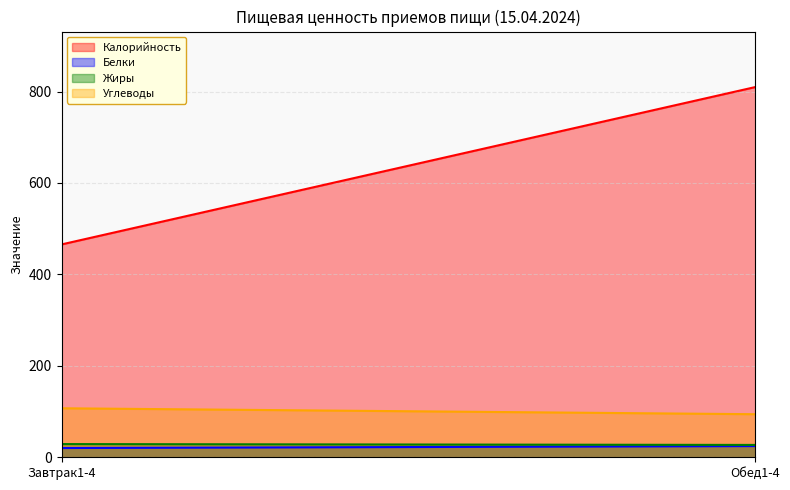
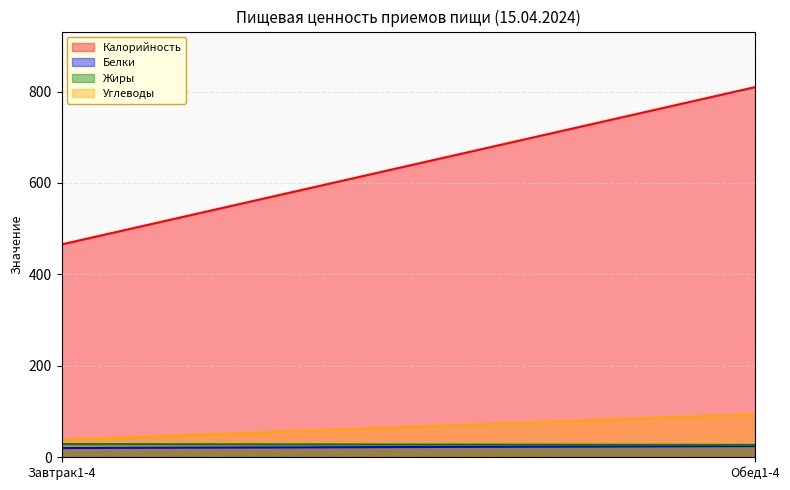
  {
    "Калорийность": {
      "Завтрак1-4": 470,
      "Обед1-4": 810
    },
    "Белки": {
      "Завтрак1-4": 20
    },
    "Жиры": {
      "Завтрак1-4": 30
    },
    "Углеводы": {
-     "Завтрак1-4": 110,
+     "Завтрак1-4": 40,
      "Обед1-4": 90
    }
  }
